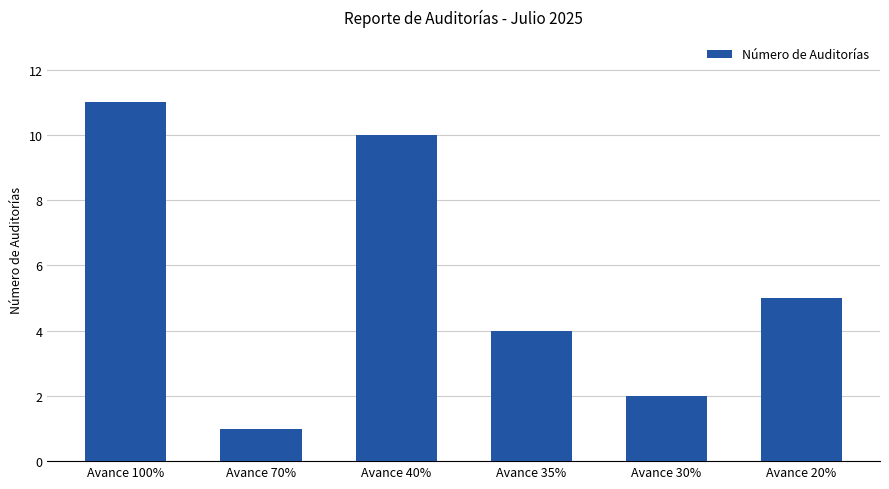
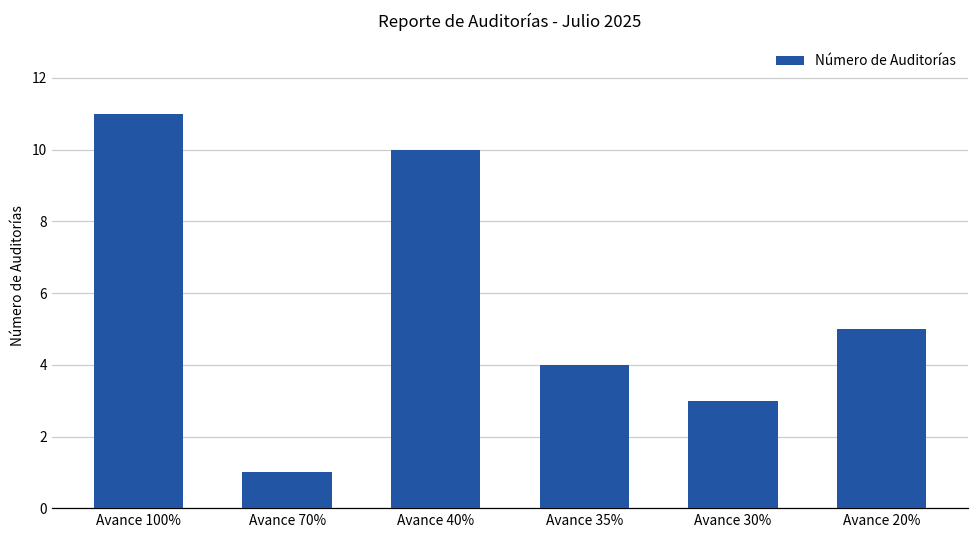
  {
    "Avance 100%": 11,
    "Avance 70%": 1,
    "Avance 40%": 10,
    "Avance 35%": 4,
-   "Avance 30%": 2,
+   "Avance 30%": 3,
    "Avance 20%": 5
  }
